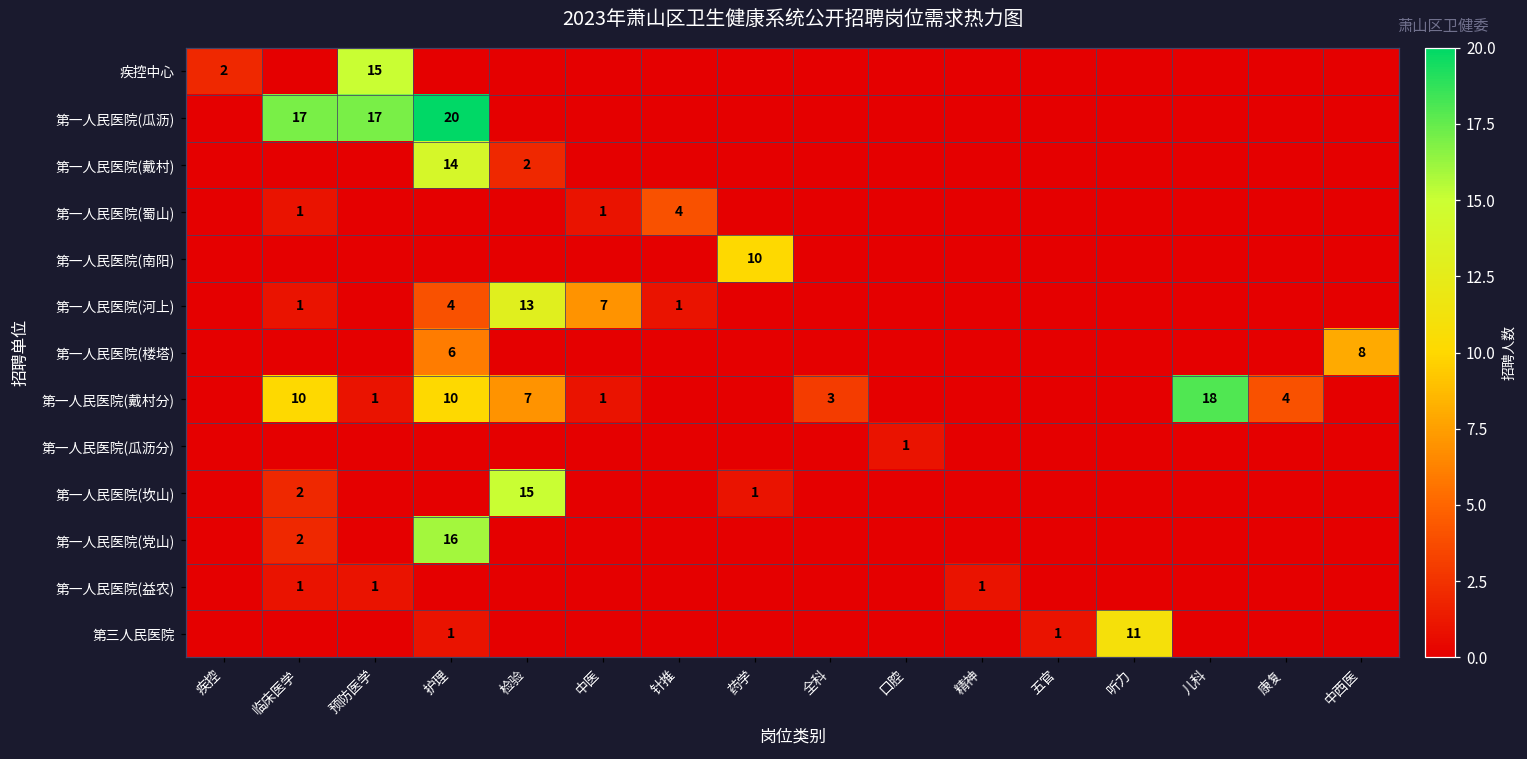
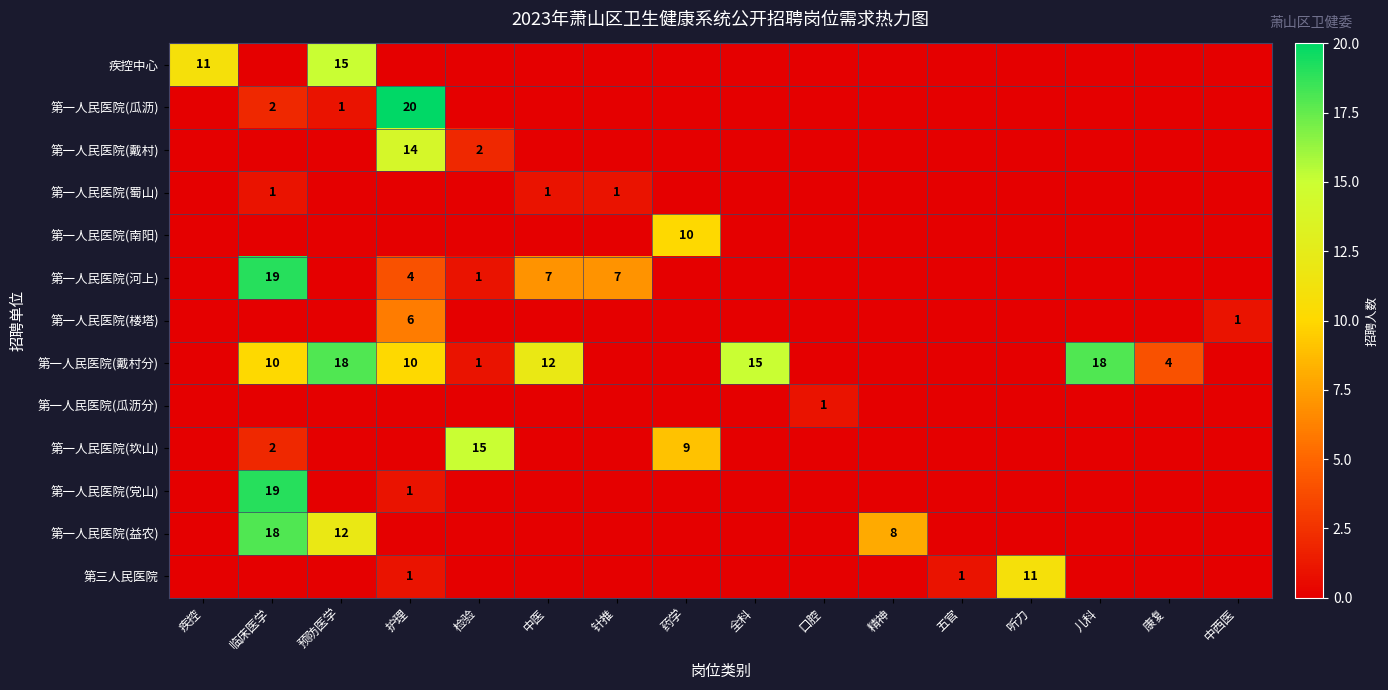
  {
    "疾控中心": {
-     "疾控": 2,
+     "疾控": 11,
      "预防医学": 15
    },
    "第一人民医院(瓜沥)": {
-     "临床医学": 17,
-     "预防医学": 17,
+     "临床医学": 2,
+     "预防医学": 1,
      "护理": 20
    },
    "第一人民医院(戴村)": {
      "护理": 14,
      "检验": 2
    },
    "第一人民医院(蜀山)": {
      "临床医学": 1,
      "中医": 1,
-     "针推": 4
+     "针推": 1
    },
    "第一人民医院(南阳)": {
      "药学": 10
    },
    "第一人民医院(河上)": {
-     "临床医学": 1,
+     "临床医学": 19,
      "护理": 4,
-     "检验": 13,
+     "检验": 1,
      "中医": 7,
-     "针推": 1
+     "针推": 7
    },
    "第一人民医院(楼塔)": {
      "护理": 6,
-     "中西医": 8
+     "中西医": 1
    },
    "第一人民医院(戴村分)": {
      "临床医学": 10,
-     "预防医学": 1,
+     "预防医学": 18,
      "护理": 10,
-     "检验": 7,
-     "中医": 1,
-     "全科": 3,
+     "检验": 1,
+     "中医": 12,
+     "全科": 15,
      "儿科": 18,
      "康复": 4
    },
    "第一人民医院(瓜沥分)": {
      "口腔": 1
    },
    "第一人民医院(坎山)": {
      "临床医学": 2,
      "检验": 15,
-     "药学": 1
+     "药学": 9
    },
    "第一人民医院(党山)": {
-     "临床医学": 2,
-     "护理": 16
+     "临床医学": 19,
+     "护理": 1
    },
    "第一人民医院(益农)": {
-     "临床医学": 1,
-     "预防医学": 1,
-     "精神": 1
+     "临床医学": 18,
+     "预防医学": 12,
+     "精神": 8
    },
    "第三人民医院": {
      "护理": 1,
      "五官": 1,
      "听力": 11
    }
  }
